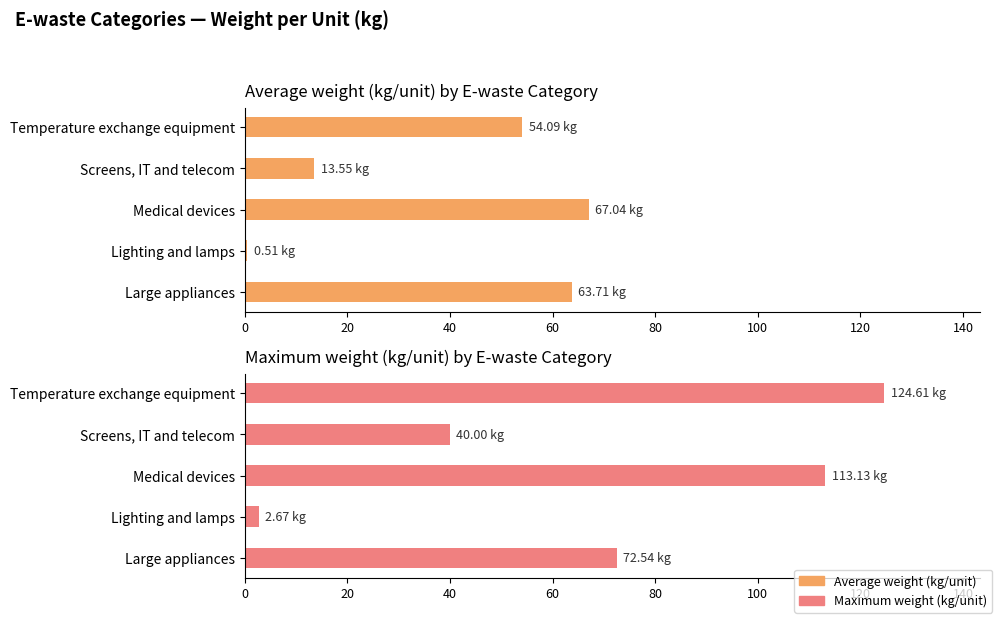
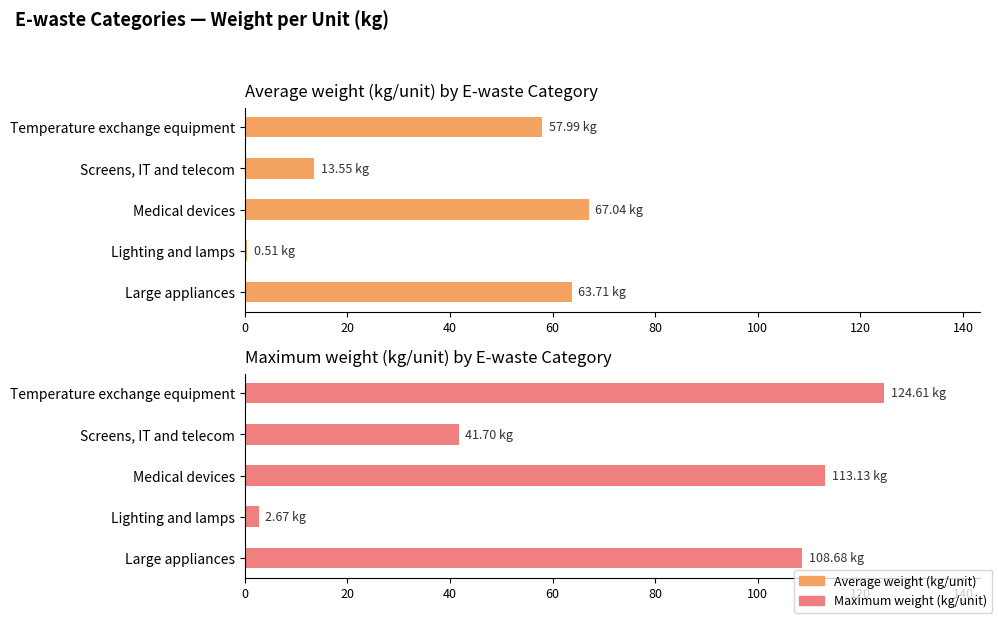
  {
    "Average weight (kg/unit) by E-waste Category": {
-     "Temperature exchange equipment": 54.09,
+     "Temperature exchange equipment": 57.99,
      "Screens, IT and telecom": 13.55,
      "Medical devices": 67.04,
      "Lighting and lamps": 0.51,
      "Large appliances": 63.71
    },
    "Maximum weight (kg/unit) by E-waste Category": {
      "Temperature exchange equipment": 124.61,
-     "Screens, IT and telecom": 40.00,
+     "Screens, IT and telecom": 41.70,
      "Medical devices": 113.13,
      "Lighting and lamps": 2.67,
-     "Large appliances": 72.54
+     "Large appliances": 108.68
    }
  }
